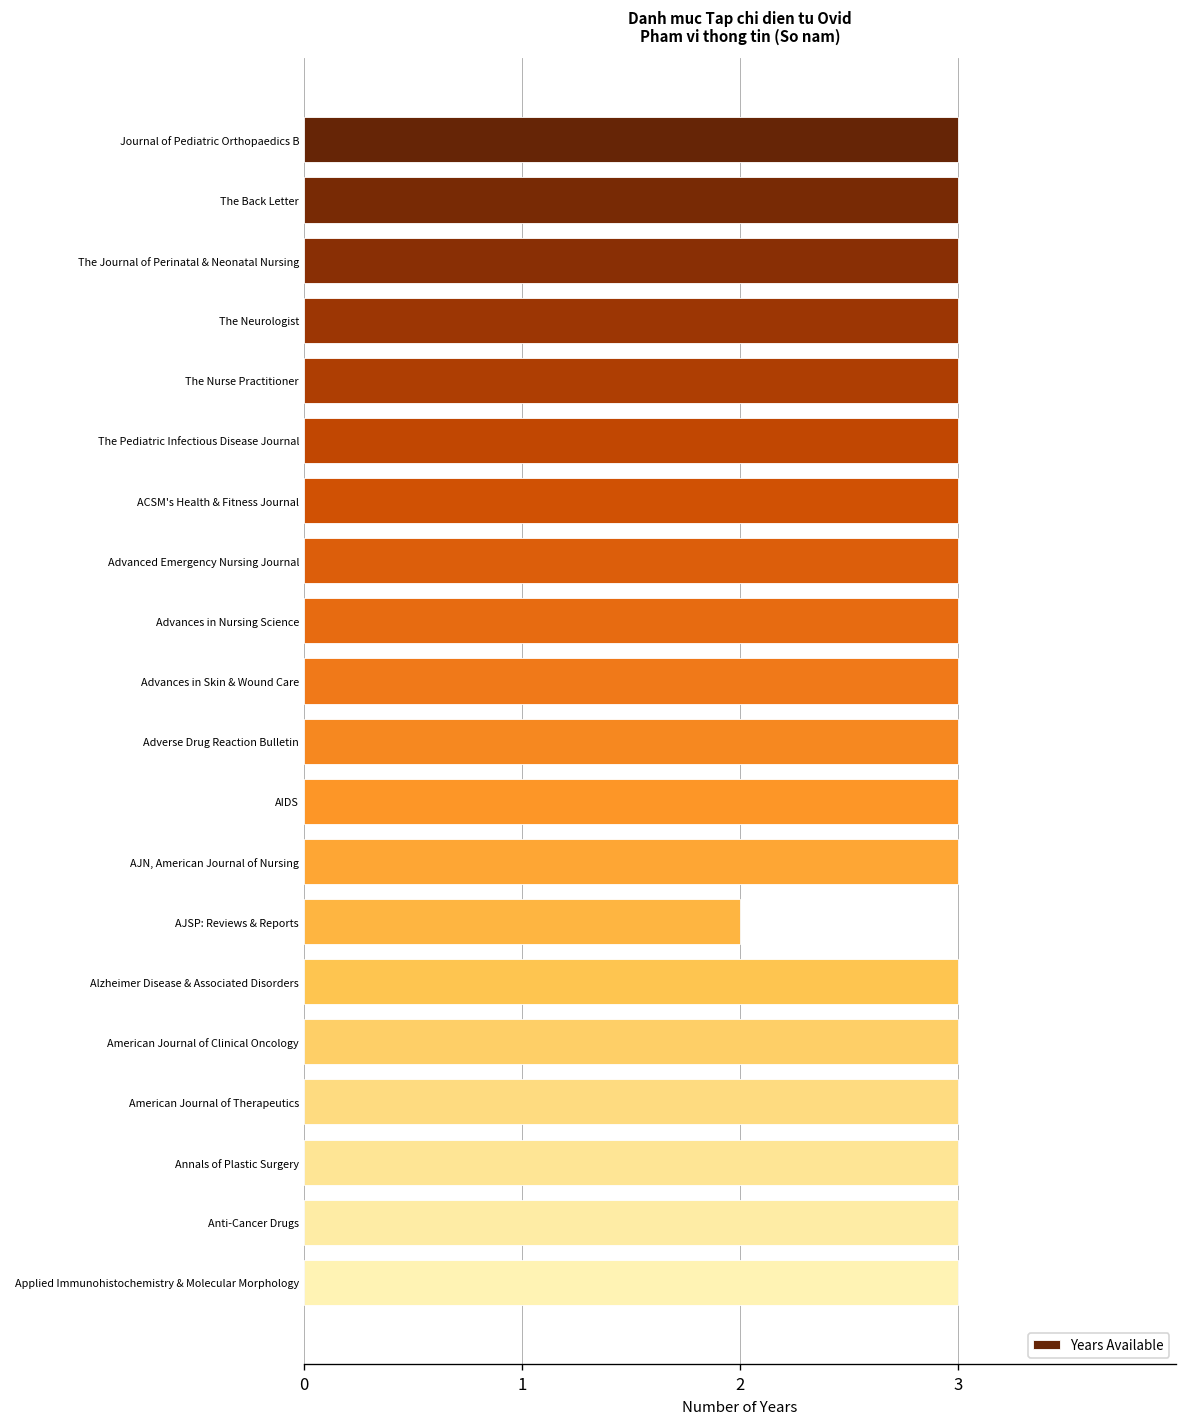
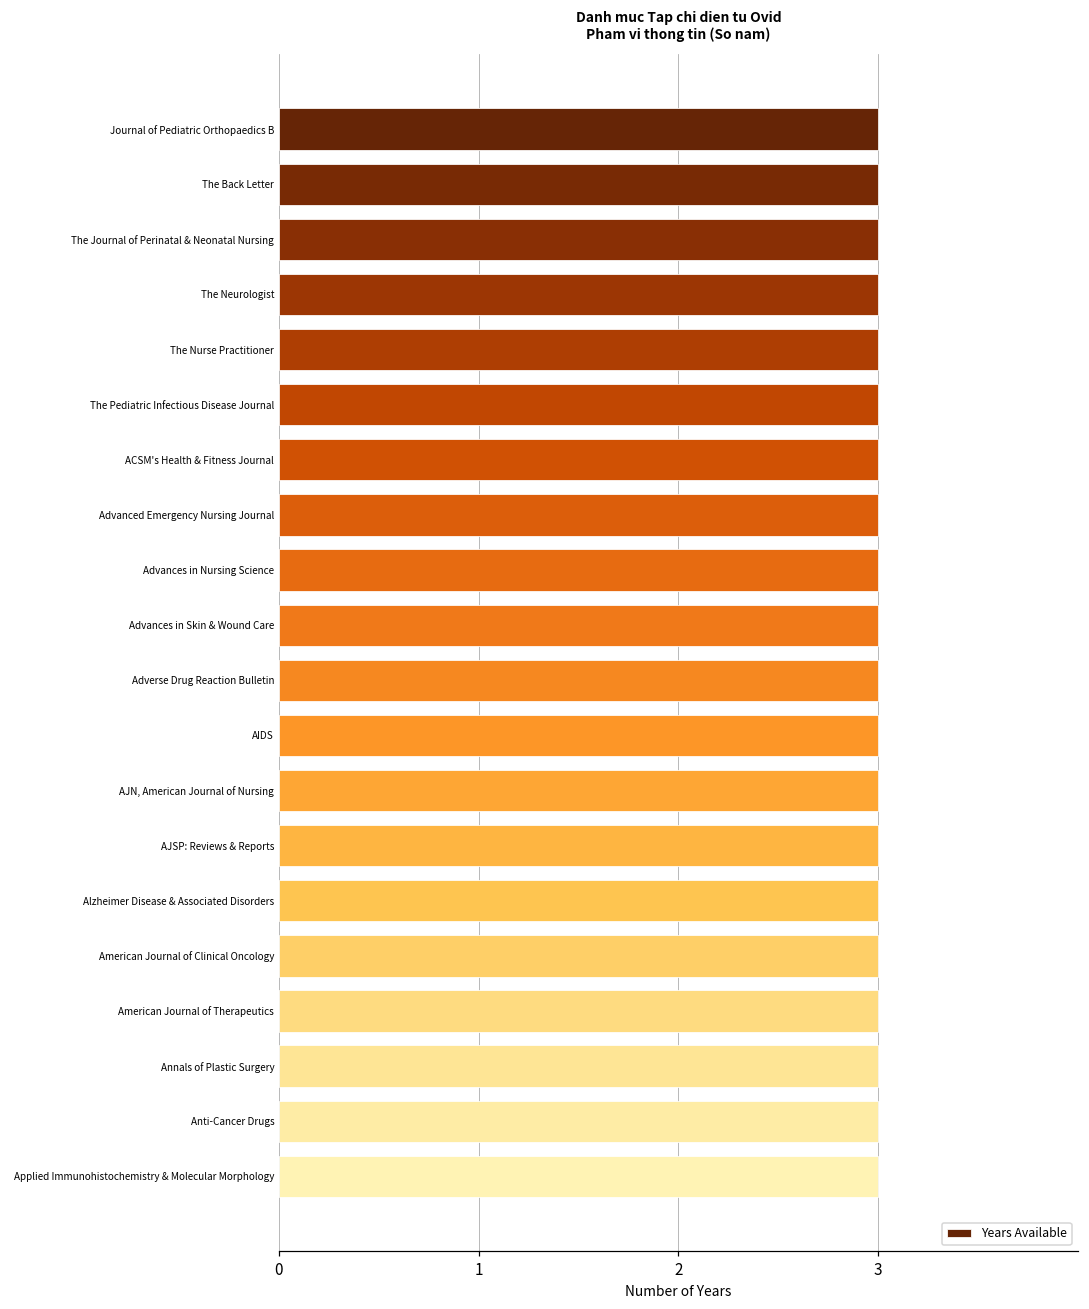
  {
    "Journal of Pediatric Orthopaedics B": 3,
    "The Back Letter": 3,
    "The Journal of Perinatal & Neonatal Nursing": 3,
    "The Neurologist": 3,
    "The Nurse Practitioner": 3,
    "The Pediatric Infectious Disease Journal": 3,
    "ACSM's Health & Fitness Journal": 3,
    "Advanced Emergency Nursing Journal": 3,
    "Advances in Nursing Science": 3,
    "Advances in Skin & Wound Care": 3,
    "Adverse Drug Reaction Bulletin": 3,
    "AIDS": 3,
    "AJN, American Journal of Nursing": 3,
-   "AJSP: Reviews & Reports": 2,
+   "AJSP: Reviews & Reports": 3,
    "Alzheimer Disease & Associated Disorders": 3,
    "American Journal of Clinical Oncology": 3,
    "American Journal of Therapeutics": 3,
    "Annals of Plastic Surgery": 3,
    "Anti-Cancer Drugs": 3,
    "Applied Immunohistochemistry & Molecular Morphology": 3
  }
